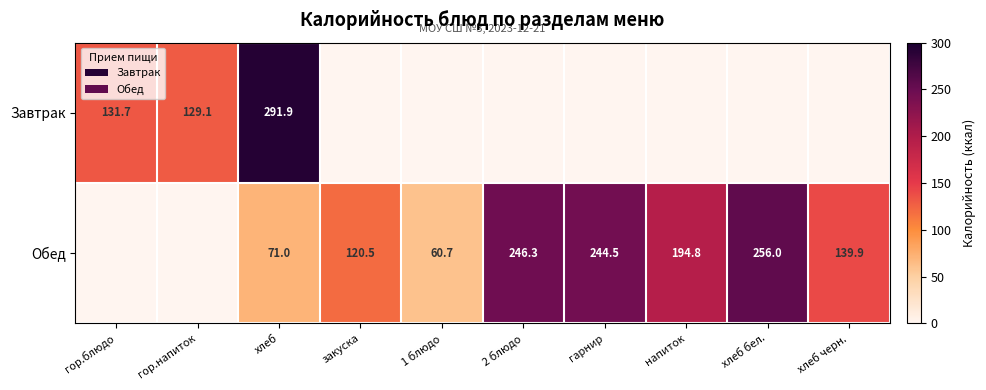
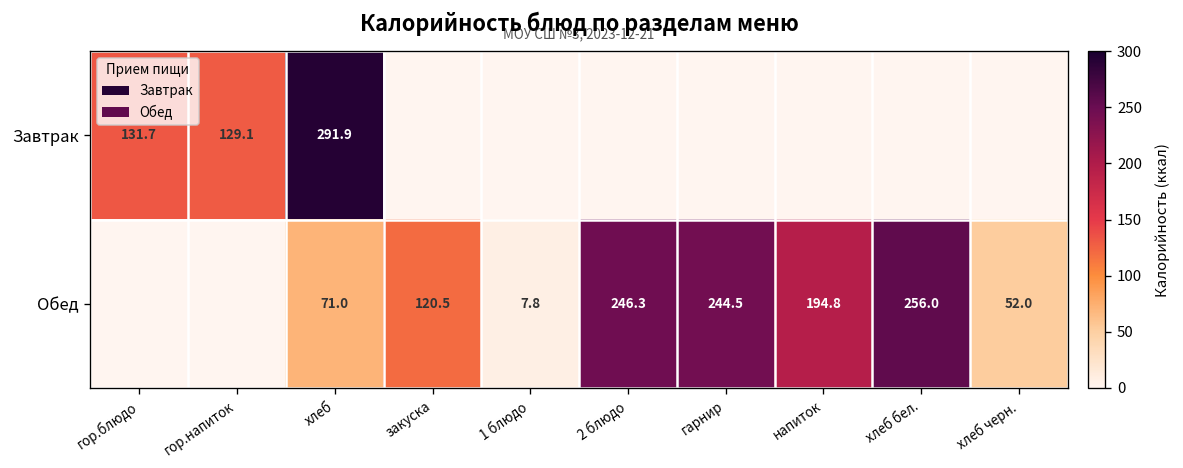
  {
    "Завтрак": {
      "гор.блюдо": 131.7,
      "гор.напиток": 129.1,
      "хлеб": 291.9
    },
    "Обед": {
      "хлеб": 71.0,
      "закуска": 120.5,
-     "1 блюдо": 60.7,
+     "1 блюдо": 7.8,
      "2 блюдо": 246.3,
      "гарнир": 244.5,
      "напиток": 194.8,
      "хлеб бел.": 256.0,
-     "хлеб черн.": 139.9
+     "хлеб черн.": 52.0
    }
  }
